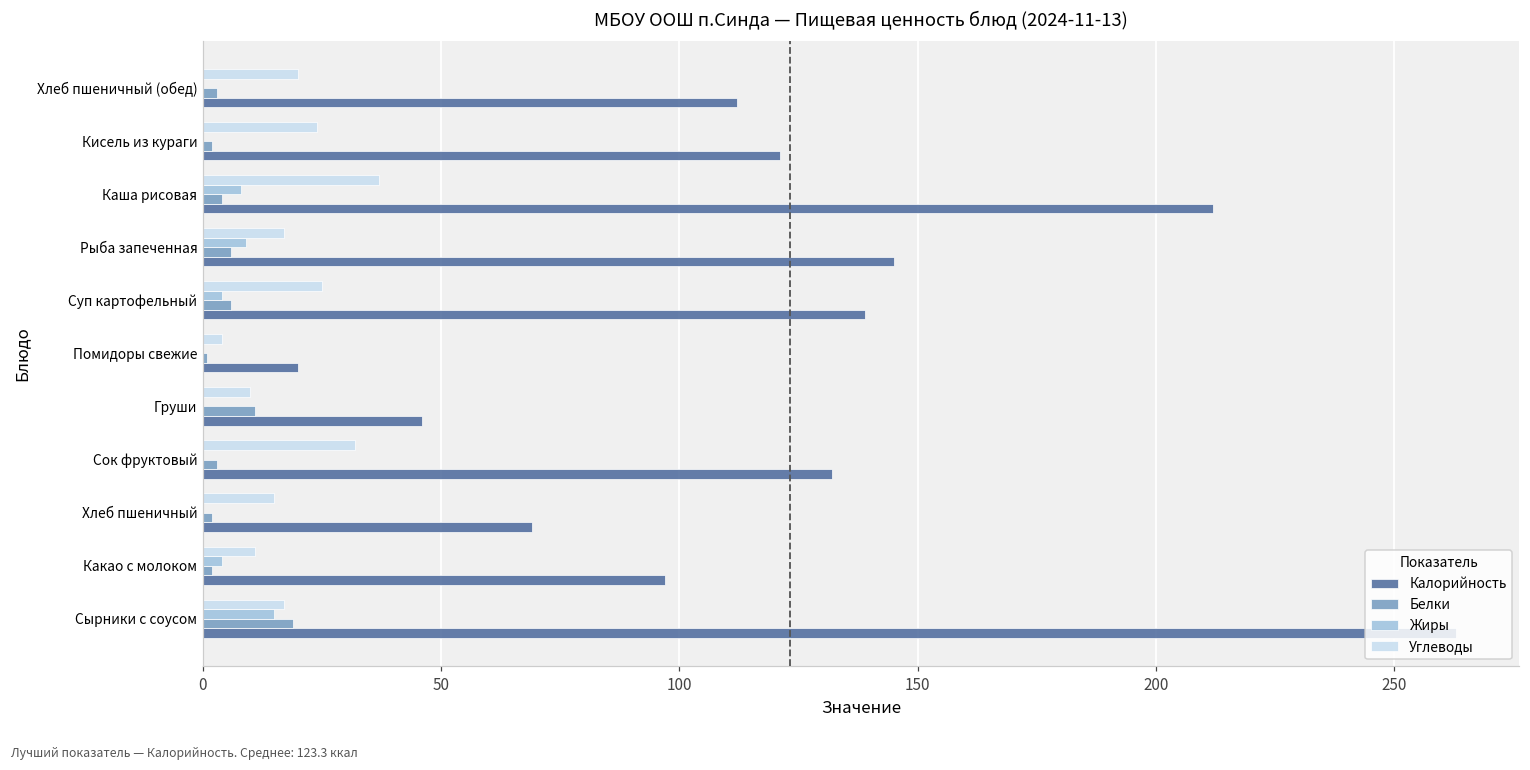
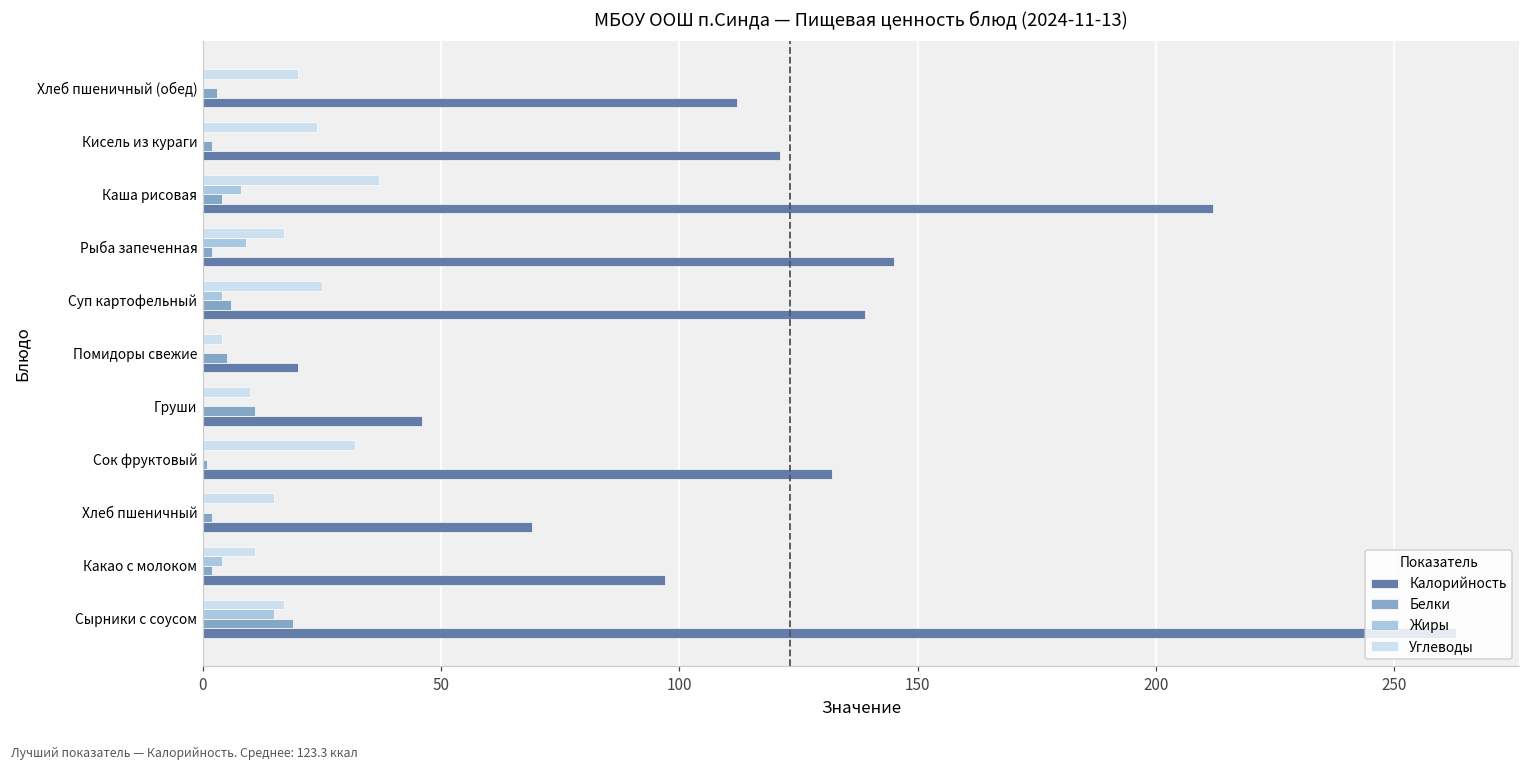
  {
    "Калорийность": {
      "Хлеб пшеничный (обед)": 112,
      "Кисель из кураги": 121,
      "Каша рисовая": 212,
      "Рыба запеченная": 145,
      "Суп картофельный": 139,
      "Помидоры свежие": 20,
      "Груши": 46,
      "Сок фруктовый": 132,
      "Хлеб пшеничный": 69,
      "Какао с молоком": 97
    },
    "Белки": {
      "Хлеб пшеничный (обед)": 3,
      "Кисель из кураги": 2,
      "Каша рисовая": 4,
-     "Рыба запеченная": 6,
+     "Рыба запеченная": 2,
      "Суп картофельный": 6,
-     "Помидоры свежие": 1,
+     "Помидоры свежие": 5,
      "Груши": 11,
-     "Сок фруктовый": 3,
+     "Сок фруктовый": 1,
      "Хлеб пшеничный": 2,
      "Какао с молоком": 2,
      "Сырники с соусом": 19
    }
  }
